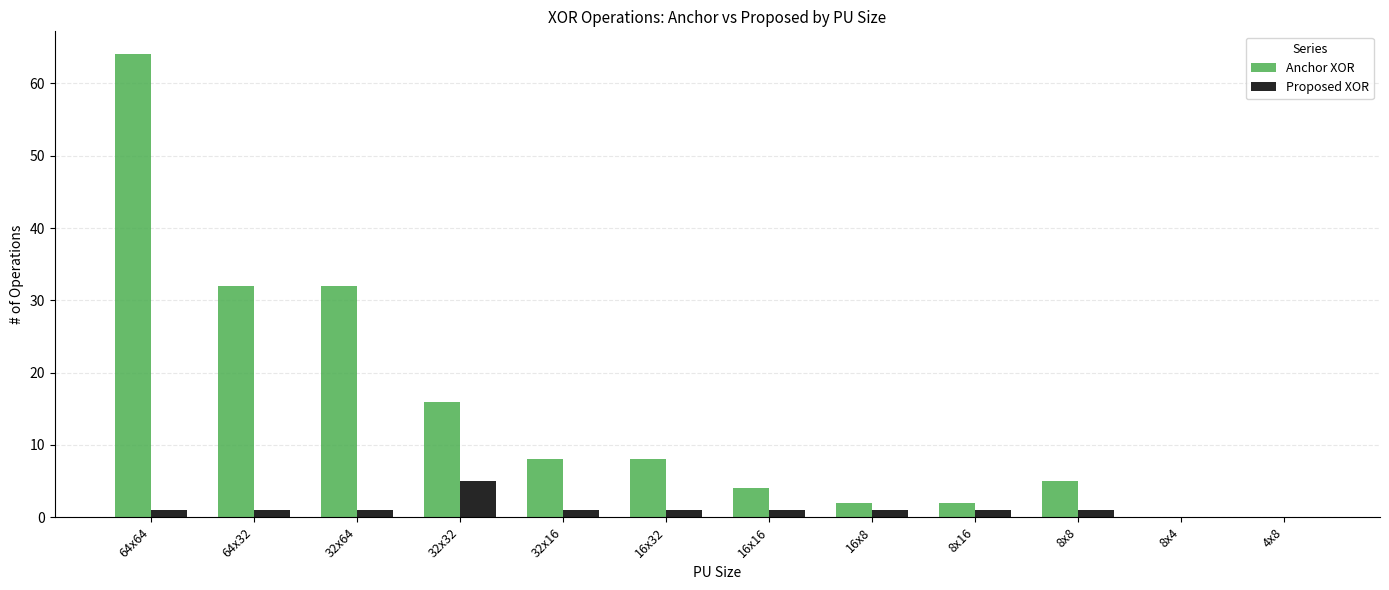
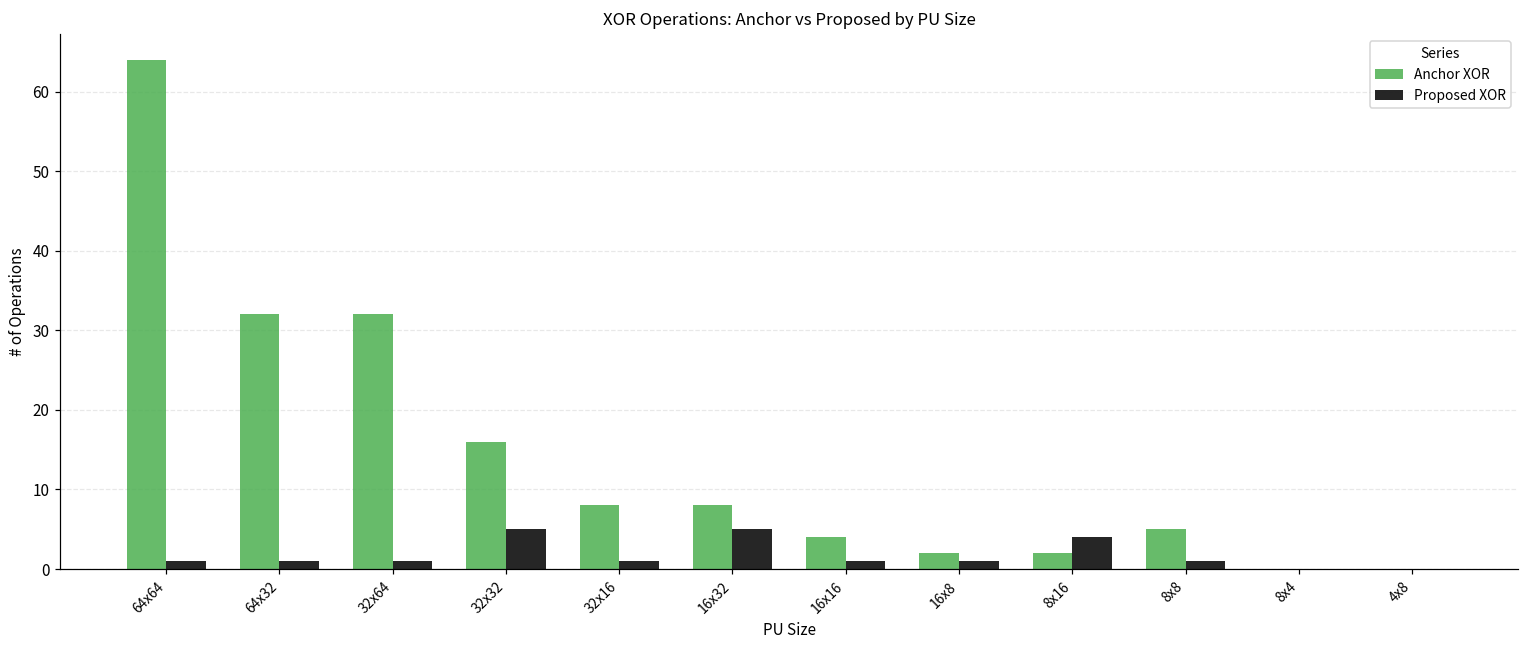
  {
    "Anchor XOR": {
      "64x64": 64,
      "64x32": 32,
      "32x64": 32,
      "32x32": 16,
      "32x16": 8,
      "16x32": 8,
      "16x16": 4,
      "16x8": 2,
      "8x16": 2,
      "8x8": 5,
      "8x4": 0,
      "4x8": 0
    },
    "Proposed XOR": {
      "64x64": 1,
      "64x32": 1,
      "32x64": 1,
      "32x32": 5,
      "32x16": 1,
-     "16x32": 1,
+     "16x32": 5,
      "16x16": 1,
      "16x8": 1,
-     "8x16": 1,
+     "8x16": 4,
      "8x8": 1,
      "8x4": 0,
      "4x8": 0
    }
  }
